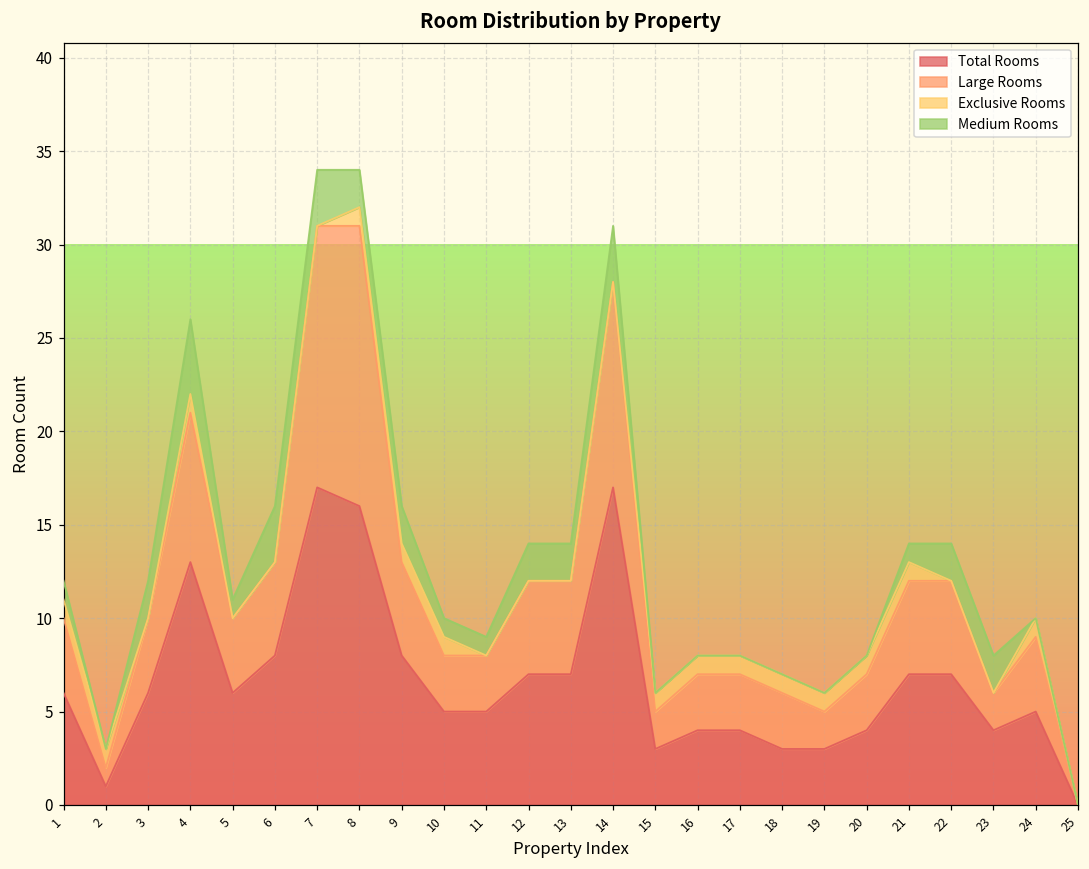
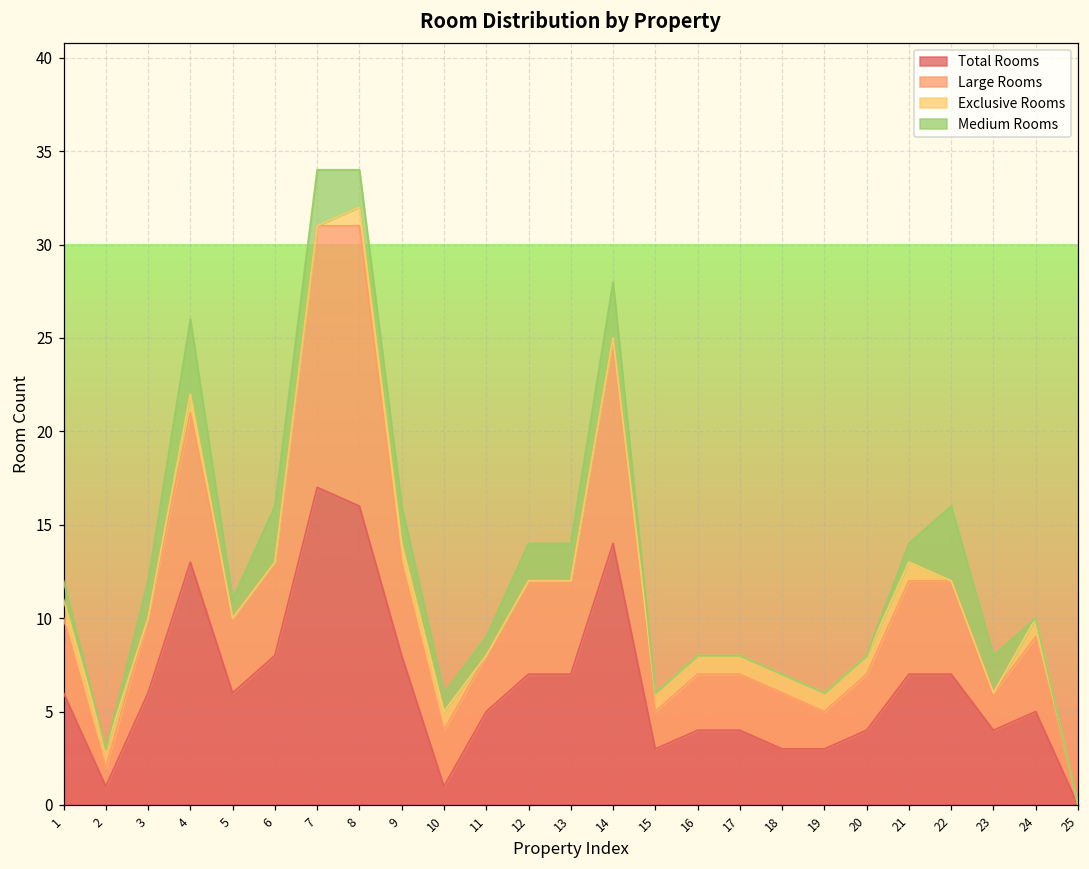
  {
    "Total Rooms": {
      "1": 6,
      "2": 1,
      "3": 6,
      "4": 13,
      "5": 6,
      "6": 8,
      "7": 17,
      "8": 16,
      "9": 8,
-     "10": 5,
+     "10": 1,
      "11": 5,
      "12": 7,
      "13": 7,
-     "14": 17,
+     "14": 14,
      "15": 3,
      "16": 4,
      "17": 4,
      "18": 3,
      "19": 3,
      "20": 4,
      "21": 7,
      "22": 7,
      "23": 4,
      "24": 5
    },
    "Medium Rooms": {
      "1": 1,
      "3": 2,
      "4": 4,
      "5": 1,
      "6": 3,
      "7": 3,
      "8": 2,
      "9": 2,
      "10": 1,
      "11": 1,
      "12": 2,
      "13": 2,
      "14": 3,
      "21": 1,
-     "22": 2,
+     "22": 4,
      "23": 2
    }
  }
